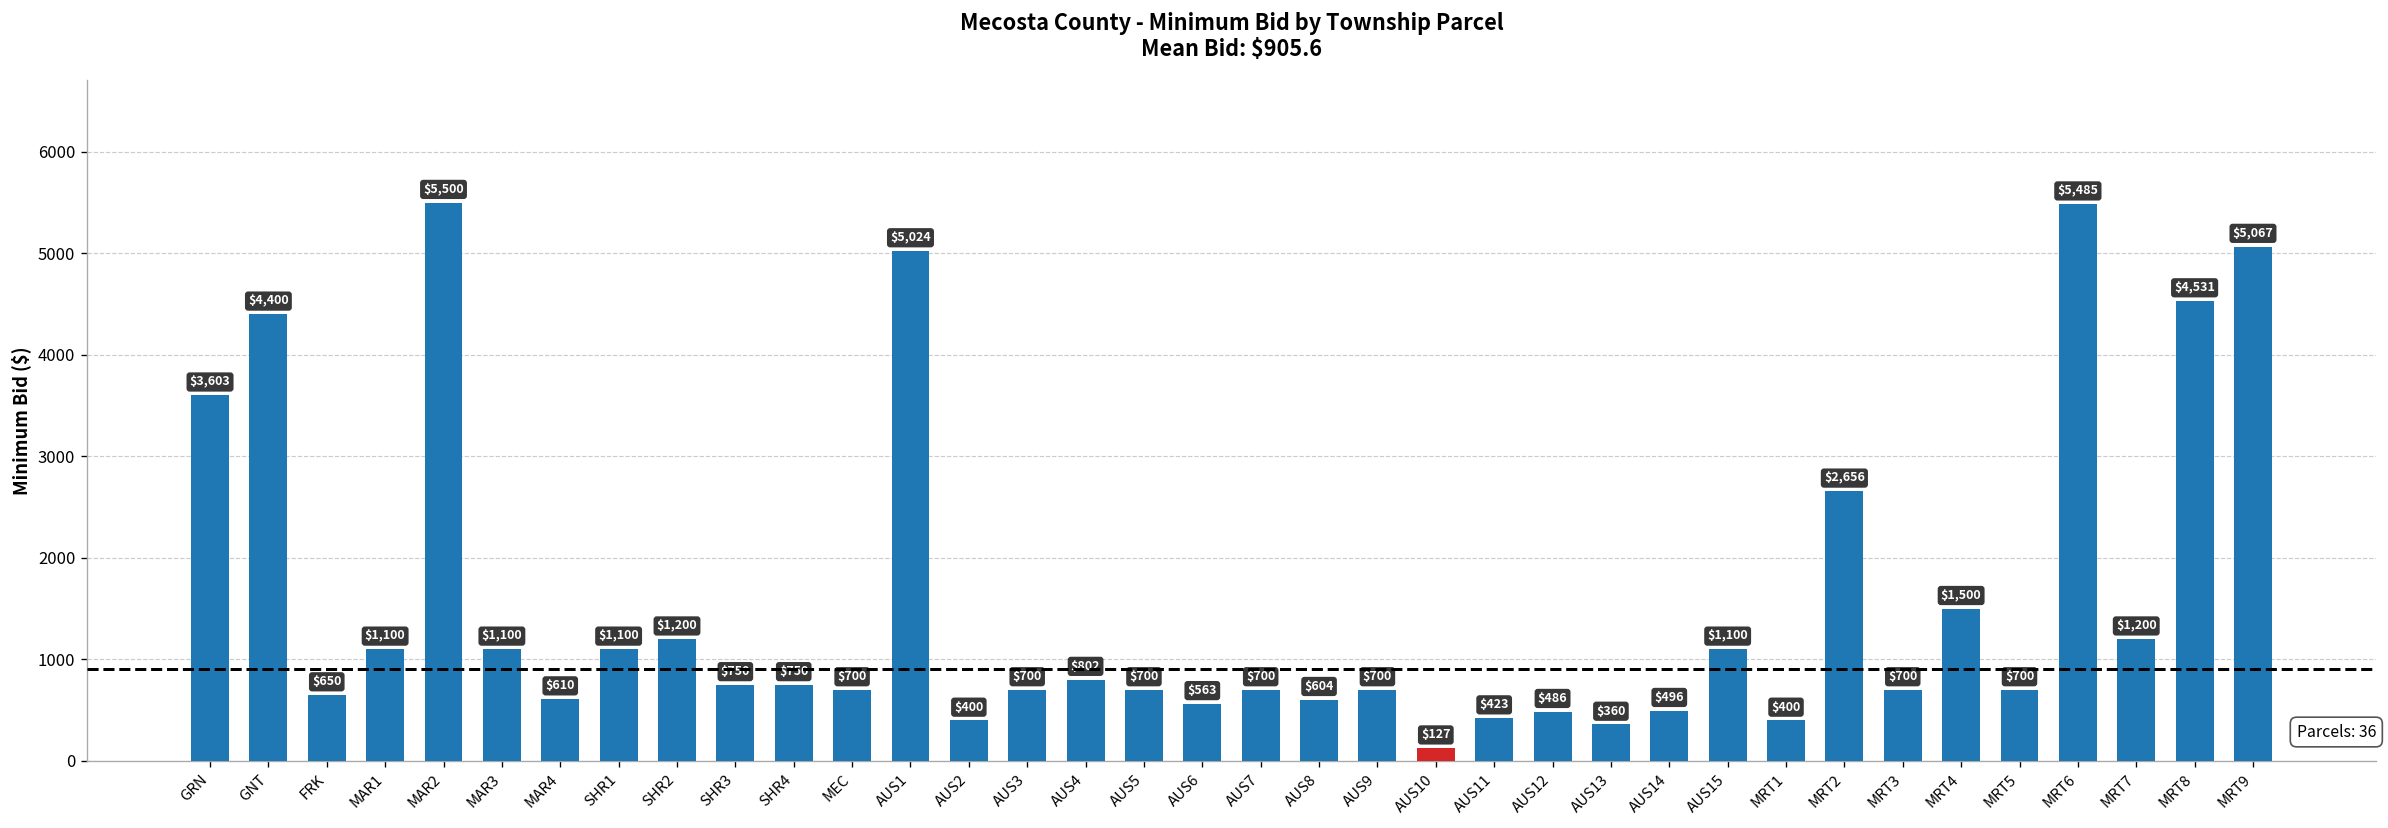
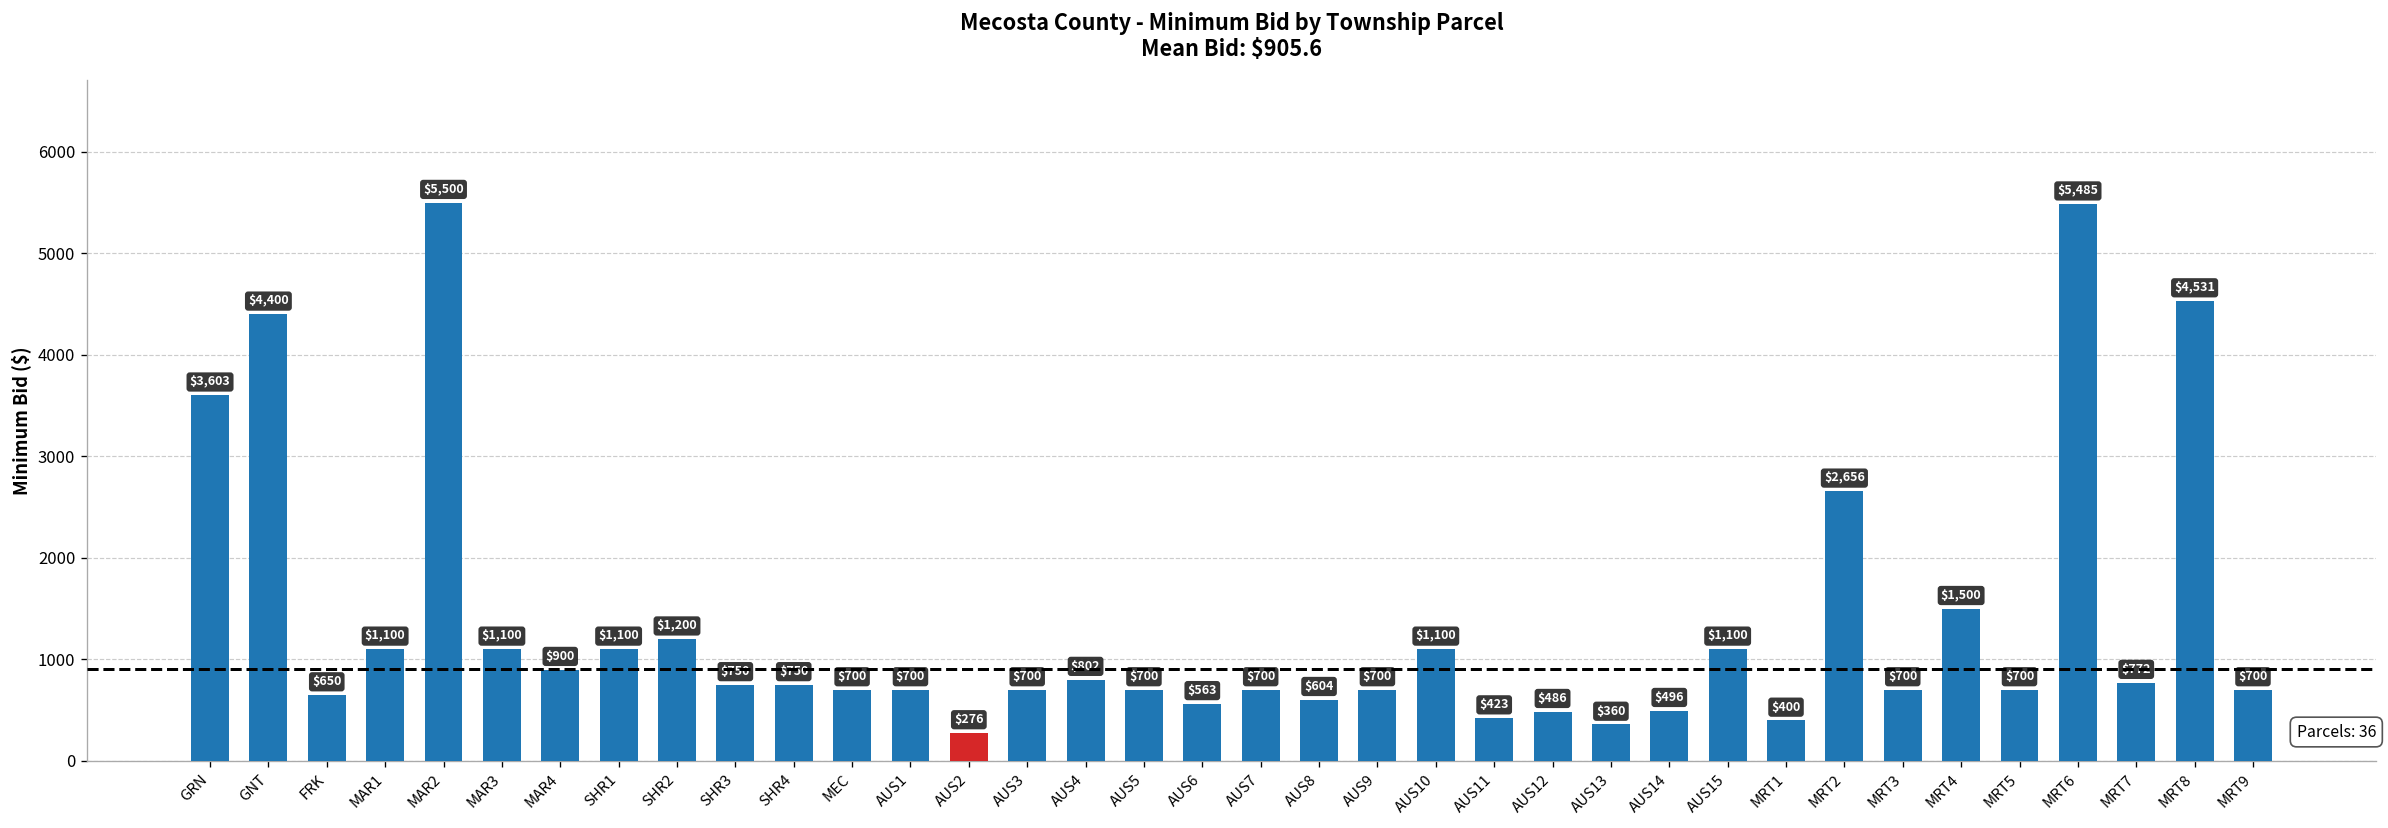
  {
-   "MAR4": "$610",
-   "AUS1": "$5,024",
-   "AUS2": "$400",
-   "AUS10": "$127",
-   "MRT7": "$1,200",
-   "MRT9": "$5,067"
+   "MAR4": "$900",
+   "AUS1": "$700",
+   "AUS2": "$276",
+   "AUS10": "$1,100",
+   "MRT7": "$772",
+   "MRT9": "$700"
  }
